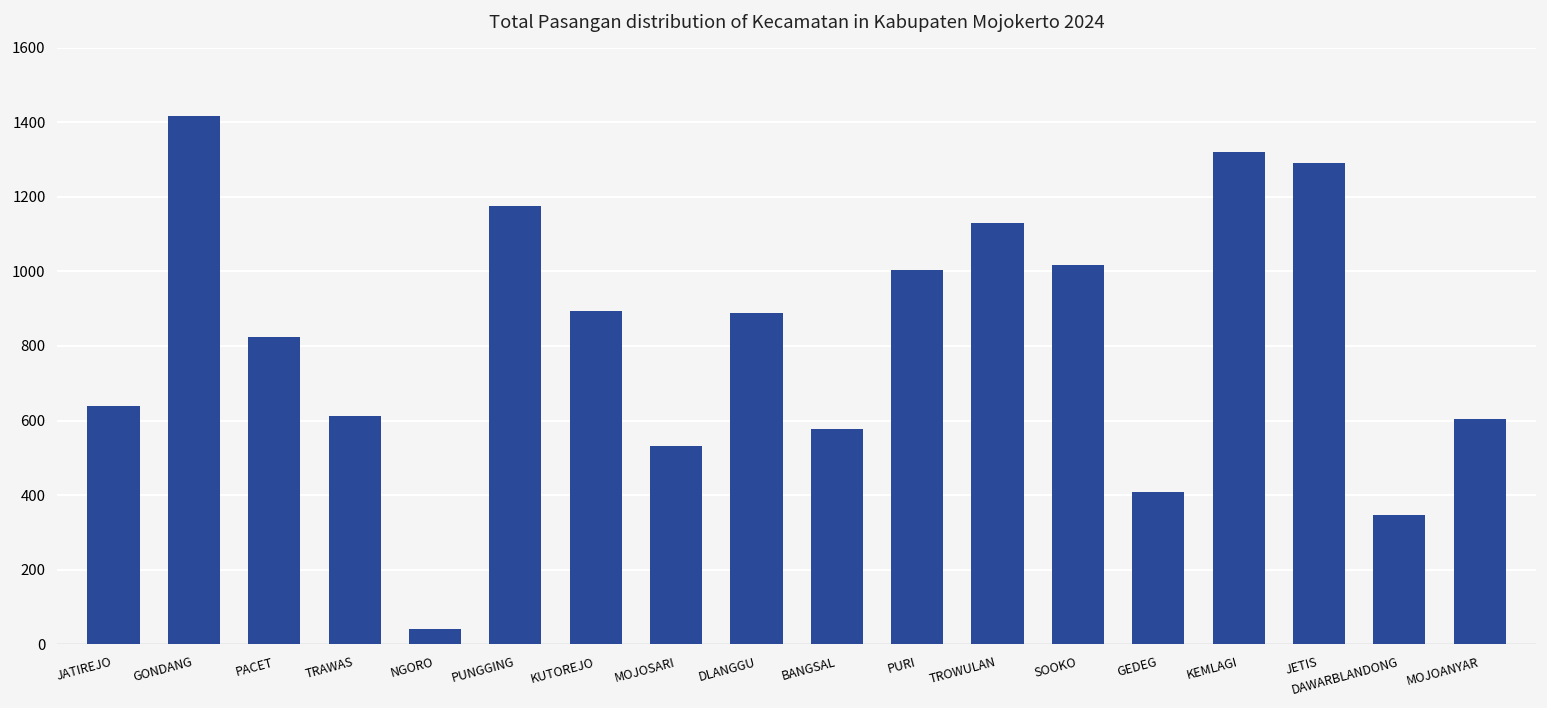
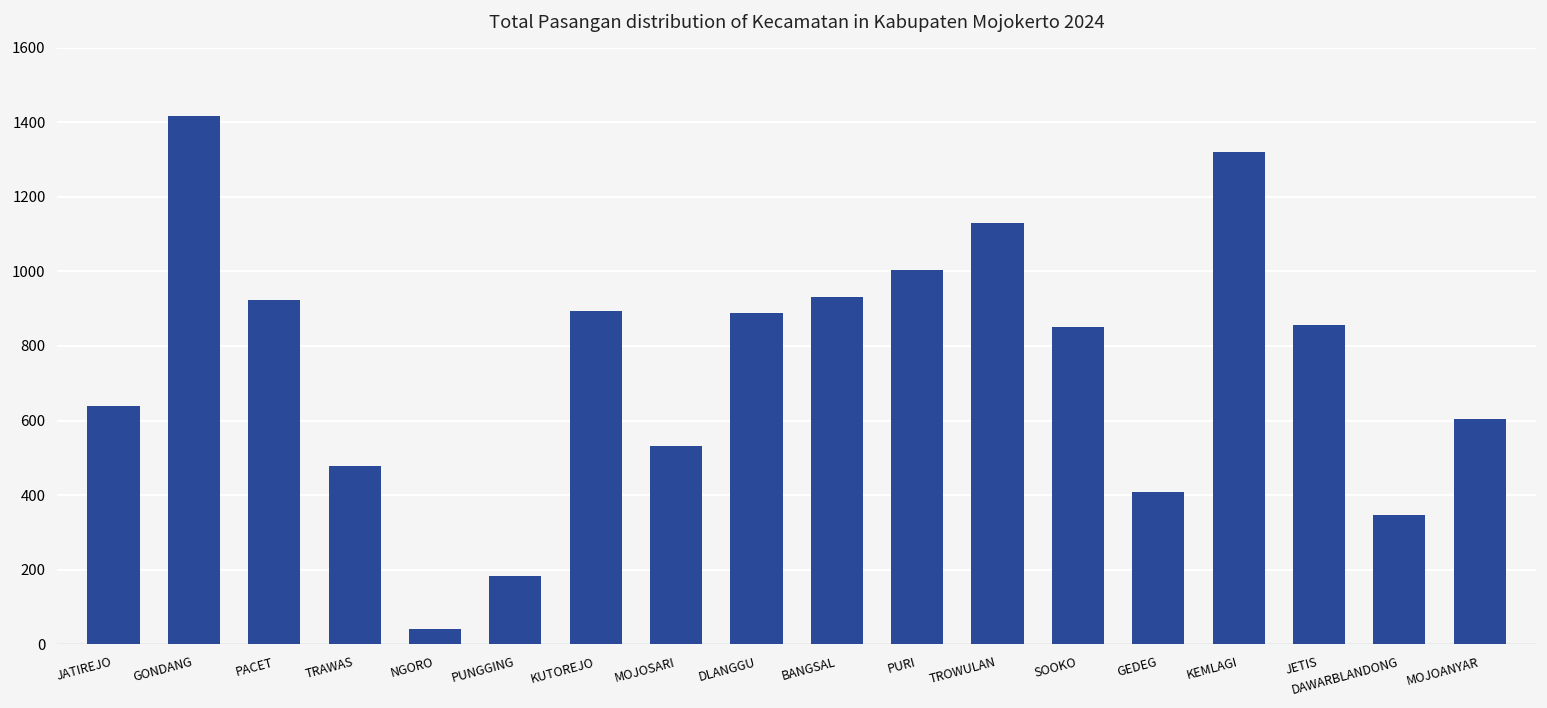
  {
    "JATIREJO": 640,
    "GONDANG": 1420,
-   "PACET": 830,
-   "TRAWAS": 610,
+   "PACET": 920,
+   "TRAWAS": 480,
    "NGORO": 40,
-   "PUNGGING": 1180,
+   "PUNGGING": 180,
    "KUTOREJO": 890,
    "MOJOSARI": 530,
    "DLANGGU": 890,
-   "BANGSAL": 580,
+   "BANGSAL": 930,
    "PURI": 1000,
    "TROWULAN": 1130,
-   "SOOKO": 1020,
+   "SOOKO": 850,
    "GEDEG": 410,
    "KEMLAGI": 1320,
-   "JETIS": 1290,
+   "JETIS": 860,
    "DAWARBLANDONG": 350,
    "MOJOANYAR": 610
  }
